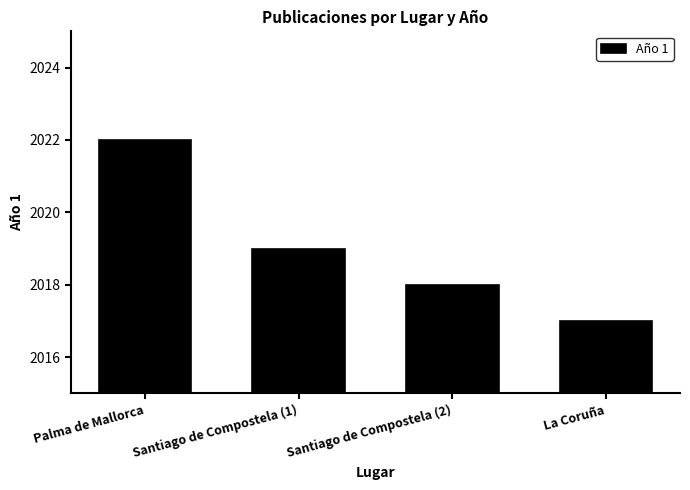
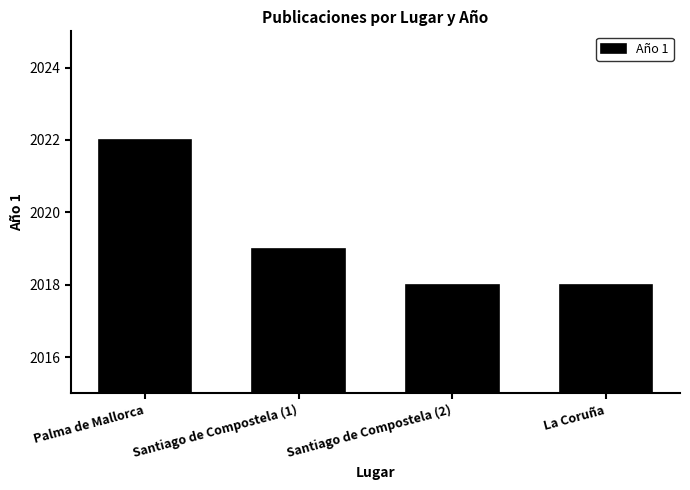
  {
    "Palma de Mallorca": 2022,
    "Santiago de Compostela (1)": 2019,
    "Santiago de Compostela (2)": 2018,
-   "La Coruña": 2017
+   "La Coruña": 2018
  }
